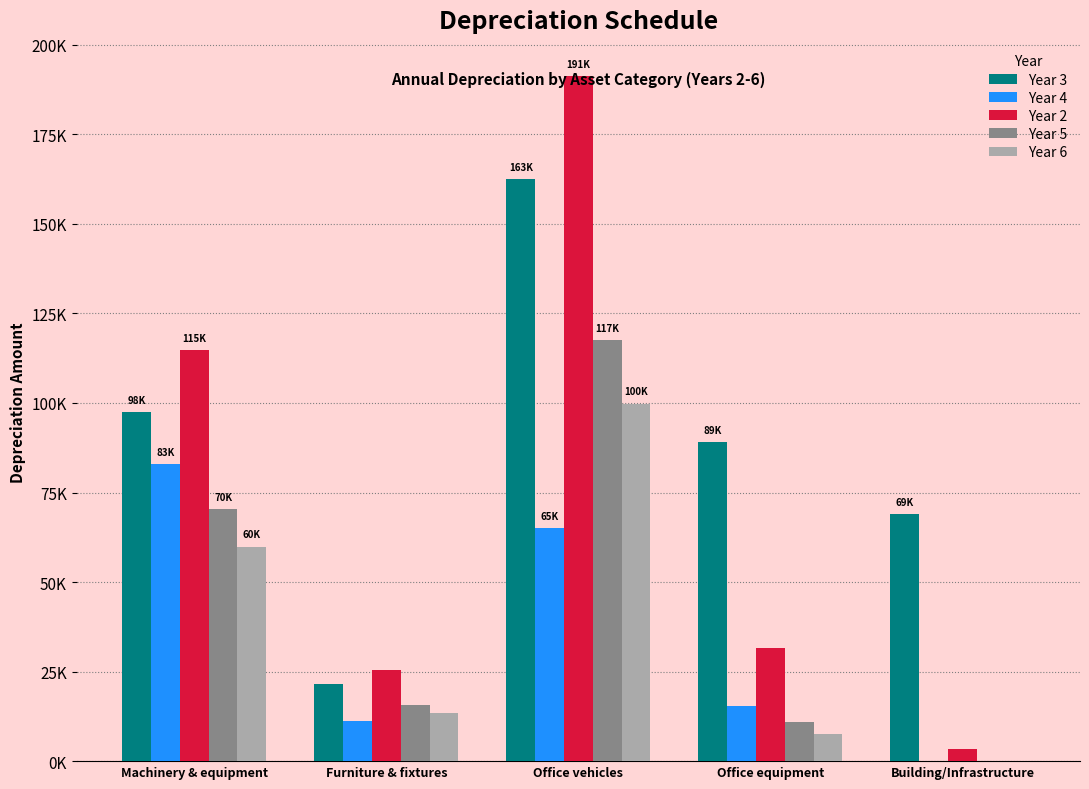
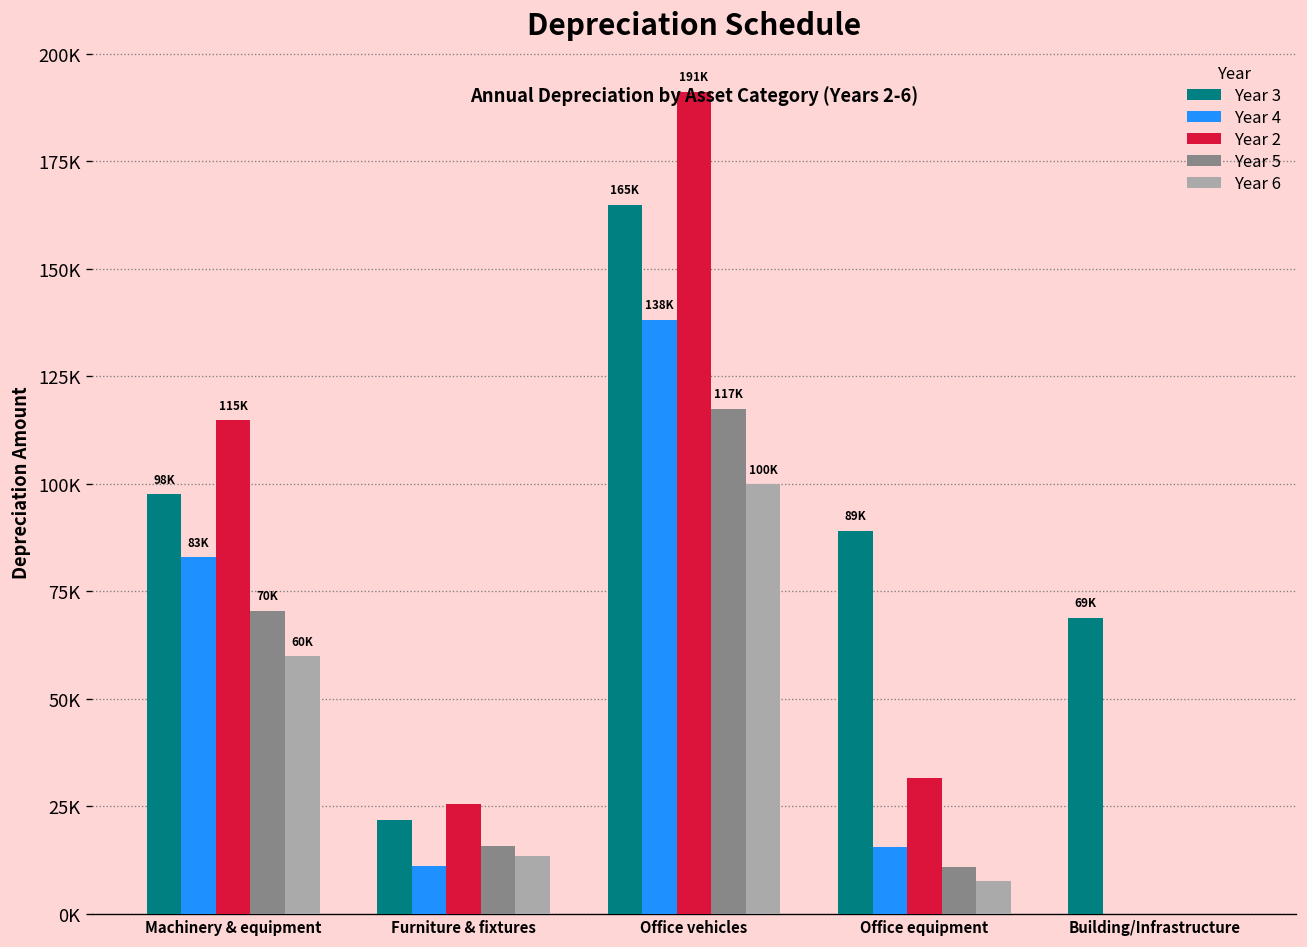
  {
    "Year 3": {
      "Machinery & equipment": "98K",
-     "Office vehicles": "163K",
+     "Office vehicles": "165K",
      "Office equipment": "89K",
      "Building/Infrastructure": "69K"
    },
    "Year 4": {
      "Machinery & equipment": "83K",
-     "Office vehicles": "65K"
+     "Office vehicles": "138K"
    },
    "Year 2": {
      "Furniture & fixtures": "26000",
      "Office equipment": "32000",
-     "Building/Infrastructure": "3000"
+     "Building/Infrastructure": "0"
    }
  }
